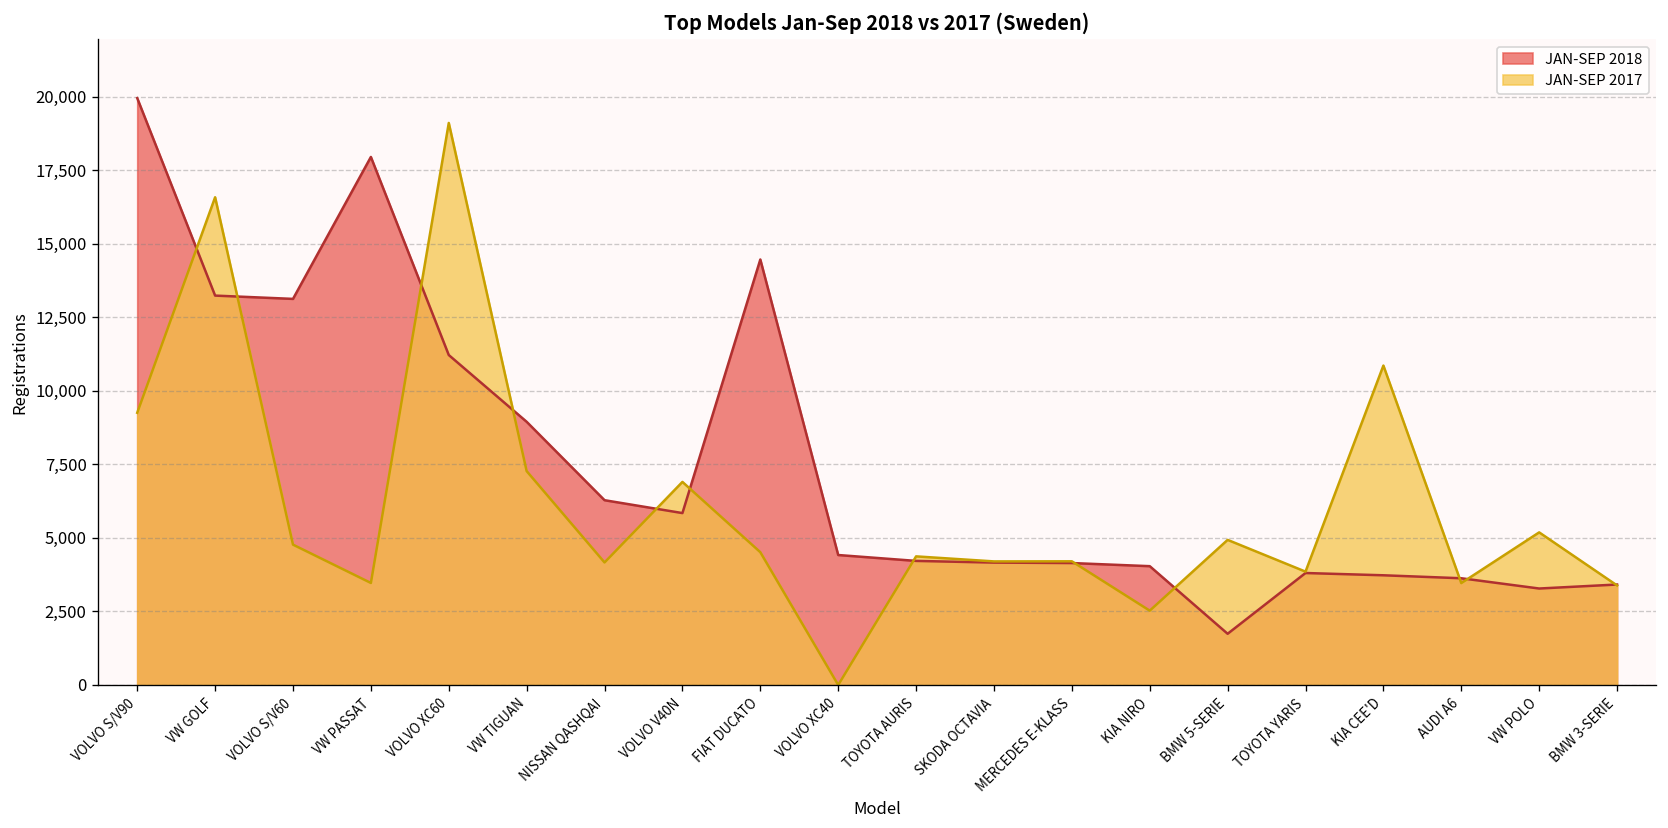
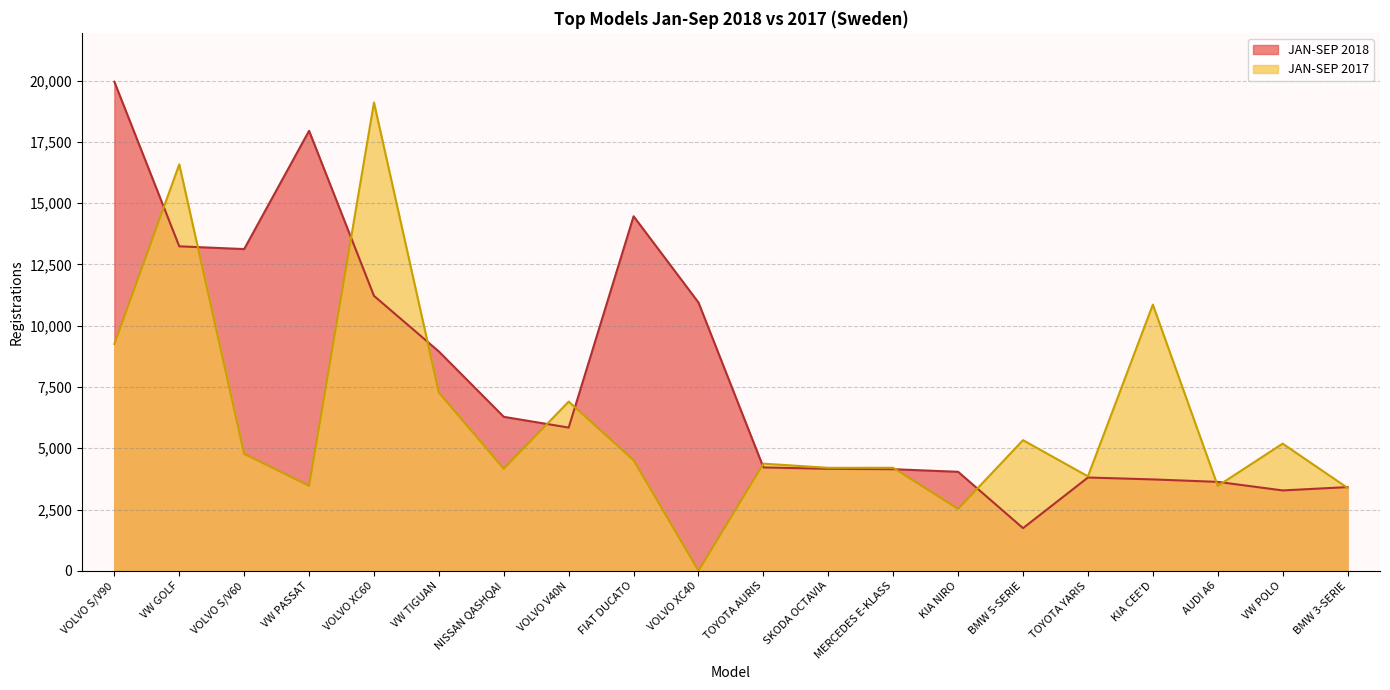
  {
    "JAN-SEP 2018": {
      "VOLVO S/V90": "20,000",
      "VW GOLF": "13,200",
      "VOLVO S/V60": "13,100",
      "VW PASSAT": "18,000",
      "VOLVO XC60": "11,200",
      "VW TIGUAN": "8,900",
      "NISSAN QASHQAI": "6,300",
      "VOLVO V40N": "5,800",
      "FIAT DUCATO": "14,500",
-     "VOLVO XC40": "4,400",
+     "VOLVO XC40": "10,900",
      "TOYOTA AURIS": "4,200",
      "KIA NIRO": "4,000",
      "BMW 5-SERIE": "1,700",
      "KIA CEE'D": "3,700",
      "AUDI A6": "3,600",
      "VW POLO": "3,300"
    },
    "JAN-SEP 2017": {
      "VOLVO S/V90": "9,300",
      "VW GOLF": "16,600",
      "VOLVO S/V60": "4,800",
      "VW PASSAT": "3,500",
      "VOLVO XC60": "19,100",
      "VW TIGUAN": "7,300",
      "NISSAN QASHQAI": "4,200",
      "VOLVO V40N": "6,900",
      "FIAT DUCATO": "4,500",
      "VOLVO XC40": "0",
      "TOYOTA AURIS": "4,400",
      "KIA NIRO": "2,500",
-     "BMW 5-SERIE": "4,900",
+     "BMW 5-SERIE": "5,300",
      "KIA CEE'D": "10,900",
      "AUDI A6": "3,500",
      "VW POLO": "5,200"
    }
  }
